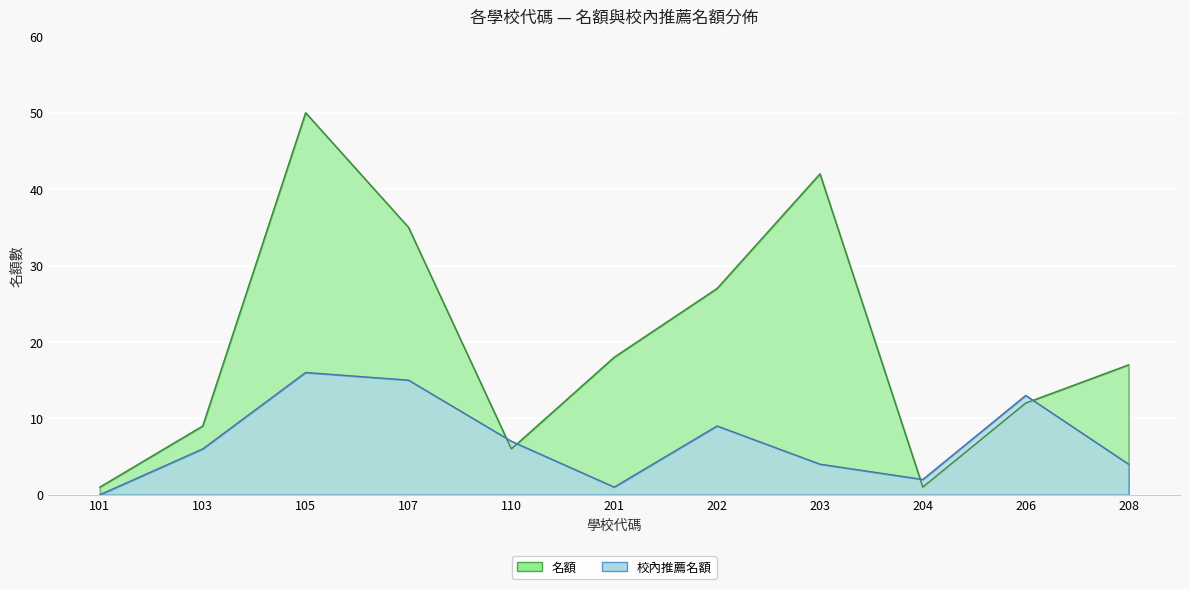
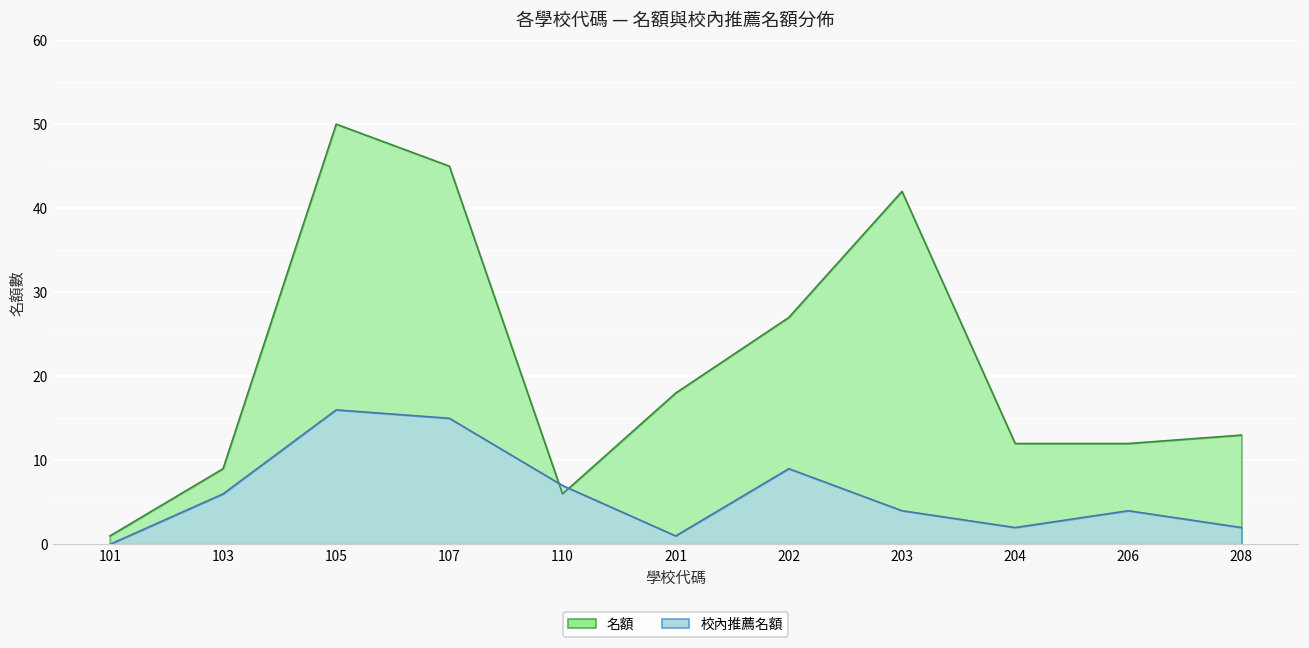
  {
    "名額": {
      "101": 1,
      "103": 9,
      "105": 50,
-     "107": 35,
+     "107": 45,
      "110": 6,
      "201": 18,
      "202": 27,
      "203": 42,
-     "204": 1,
+     "204": 12,
      "206": 12,
-     "208": 17
+     "208": 13
    },
    "校內推薦名額": {
      "101": 0,
      "103": 6,
      "105": 16,
      "107": 15,
      "110": 7,
      "201": 1,
      "202": 9,
      "203": 4,
      "204": 2,
-     "206": 13,
-     "208": 4
+     "206": 4,
+     "208": 2
    }
  }
